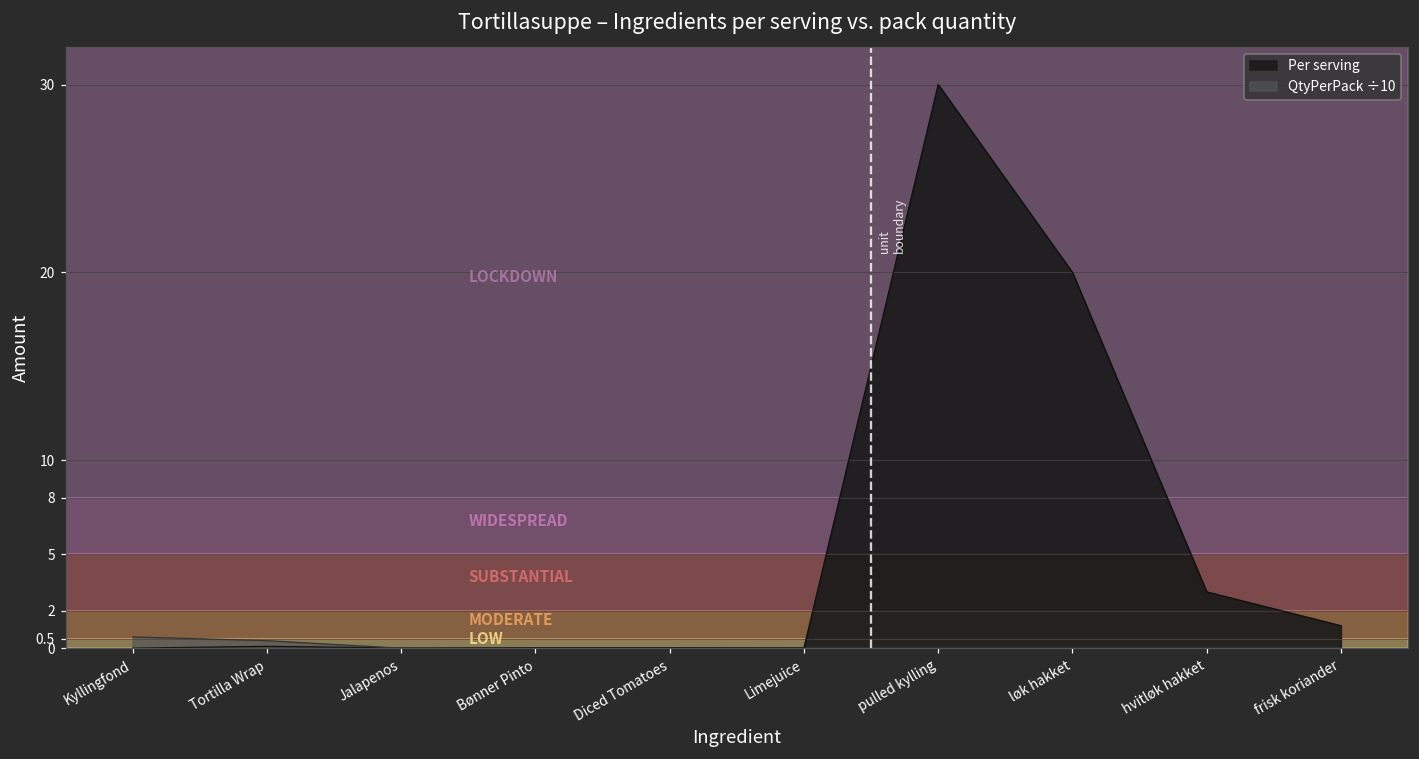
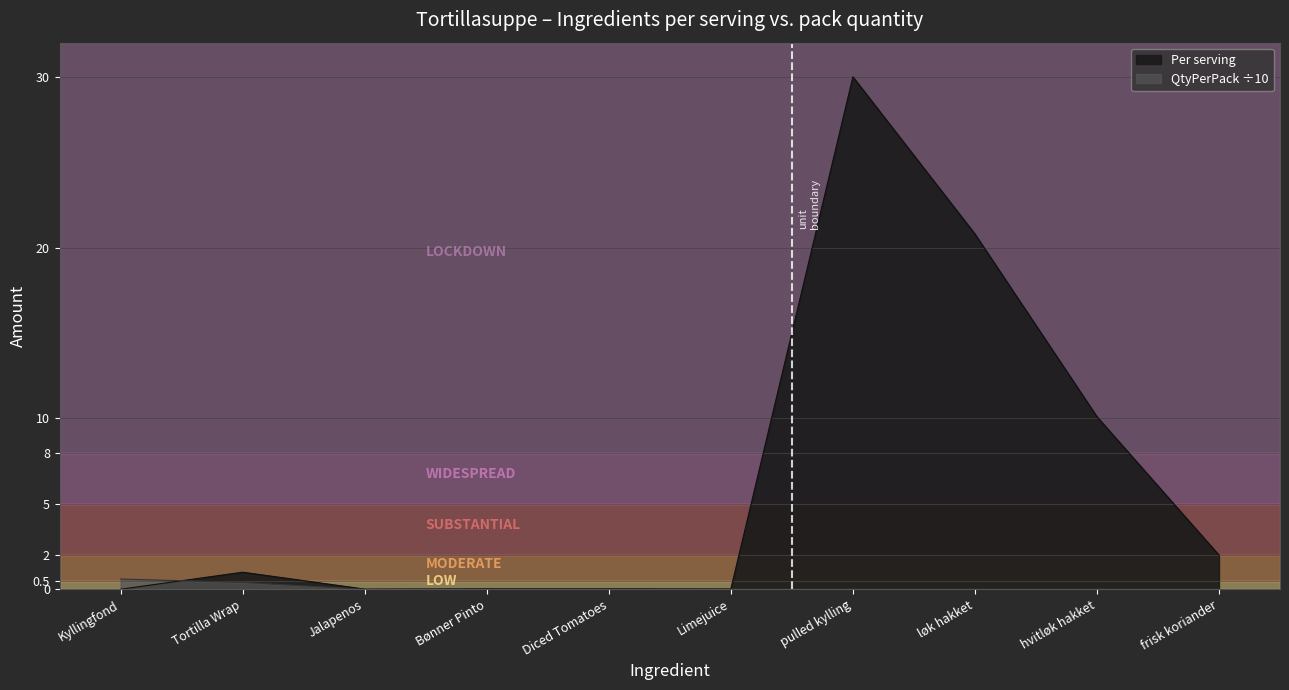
  {
    "Per serving": {
      "Kyllingfond": 0.0,
-     "Tortilla Wrap": 0.1,
+     "Tortilla Wrap": 1.0,
      "pulled kylling": 30.0,
-     "løk hakket": 20.0,
-     "hvitløk hakket": 3.0,
-     "frisk koriander": 1.2
+     "løk hakket": 20.8,
+     "hvitløk hakket": 10.1,
+     "frisk koriander": 2.0
    },
    "QtyPerPack ÷10": {
      "Kyllingfond": 0.6,
      "Tortilla Wrap": 0.4,
      "pulled kylling": 0.0,
      "løk hakket": 0.0,
      "hvitløk hakket": 0.0,
      "frisk koriander": 0.0
    }
  }
